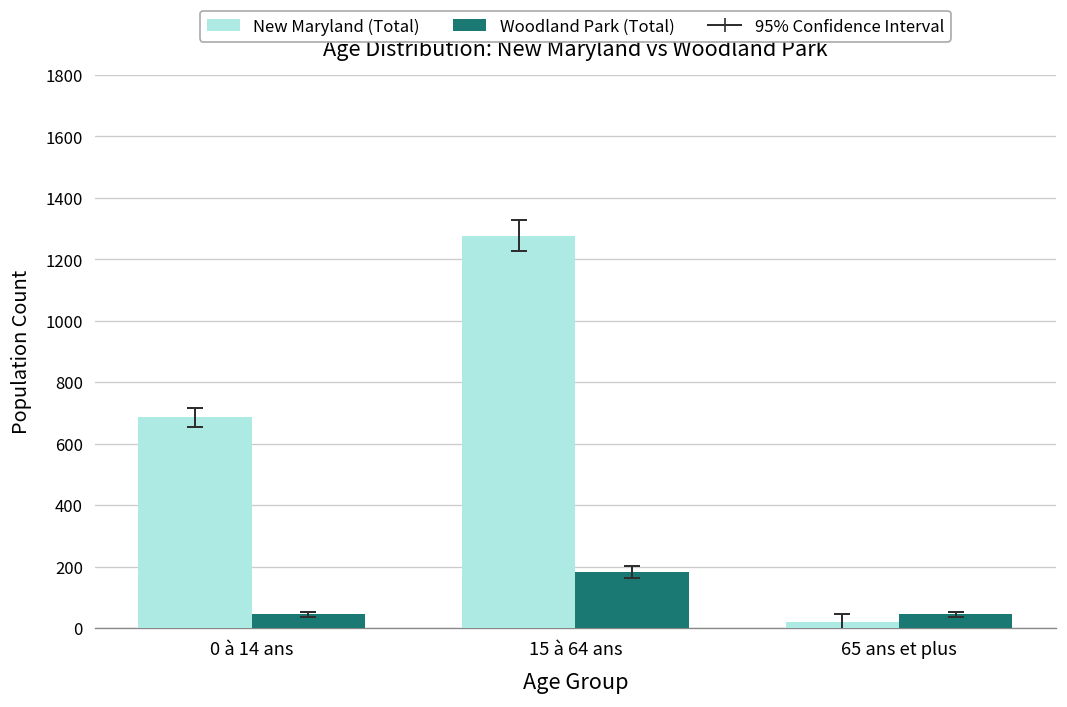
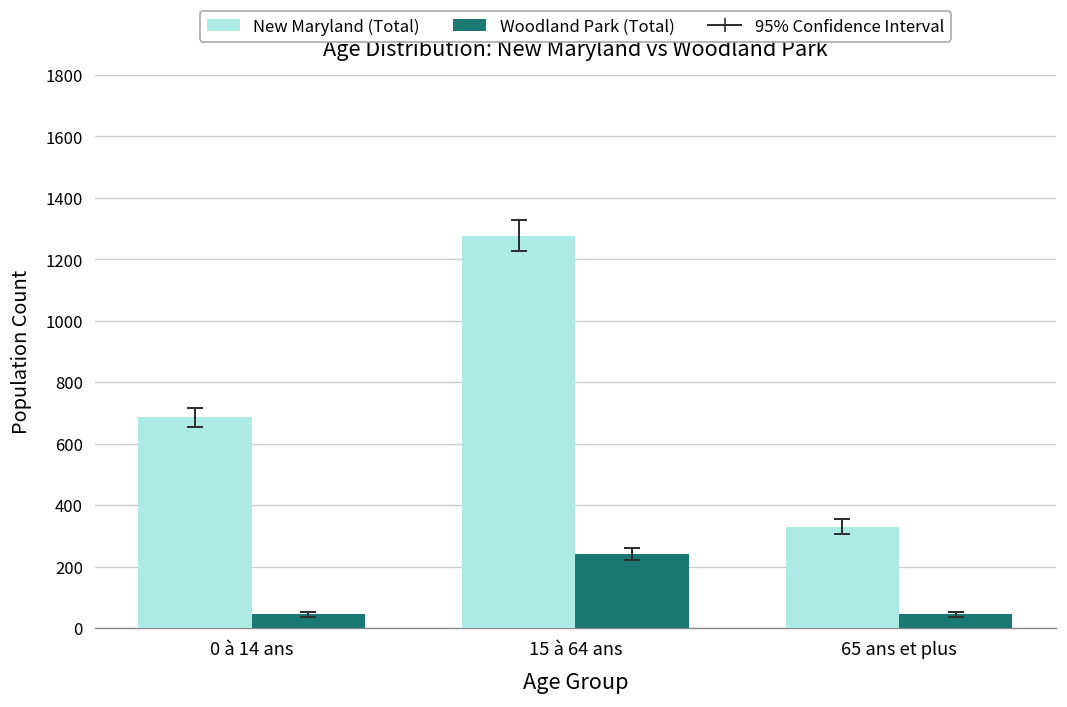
  {
    "New Maryland (Total)": {
      "0 à 14 ans": 690,
      "15 à 64 ans": 1280,
-     "65 ans et plus": 20
+     "65 ans et plus": 330
    },
    "Woodland Park (Total)": {
      "0 à 14 ans": 50,
-     "15 à 64 ans": 180,
+     "15 à 64 ans": 240,
      "65 ans et plus": 50
    }
  }
